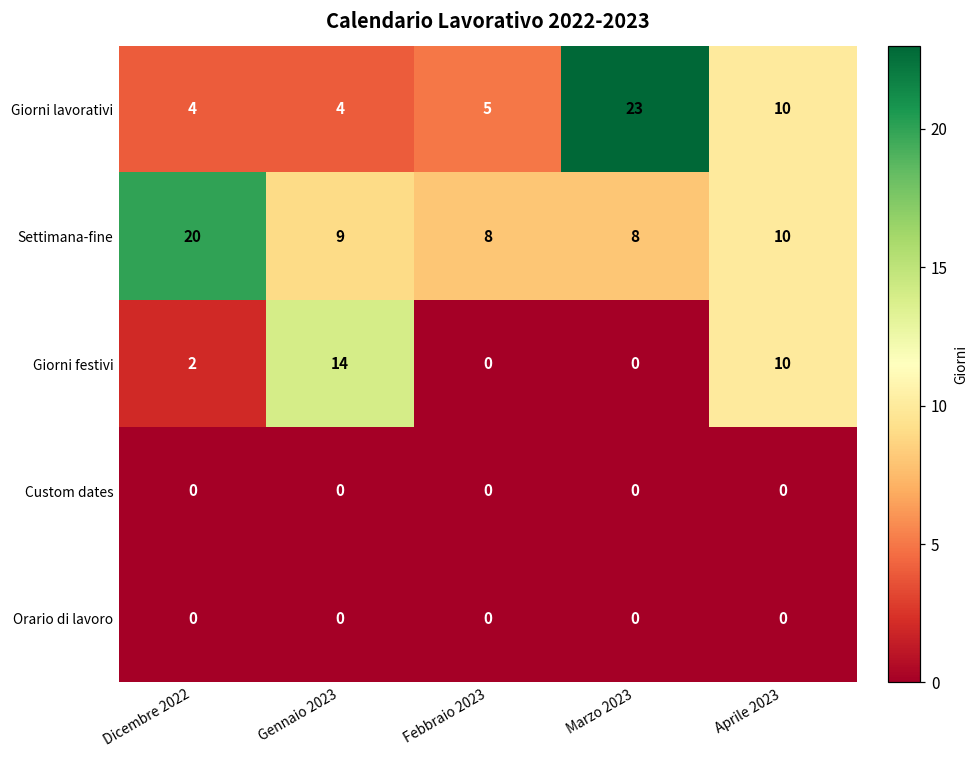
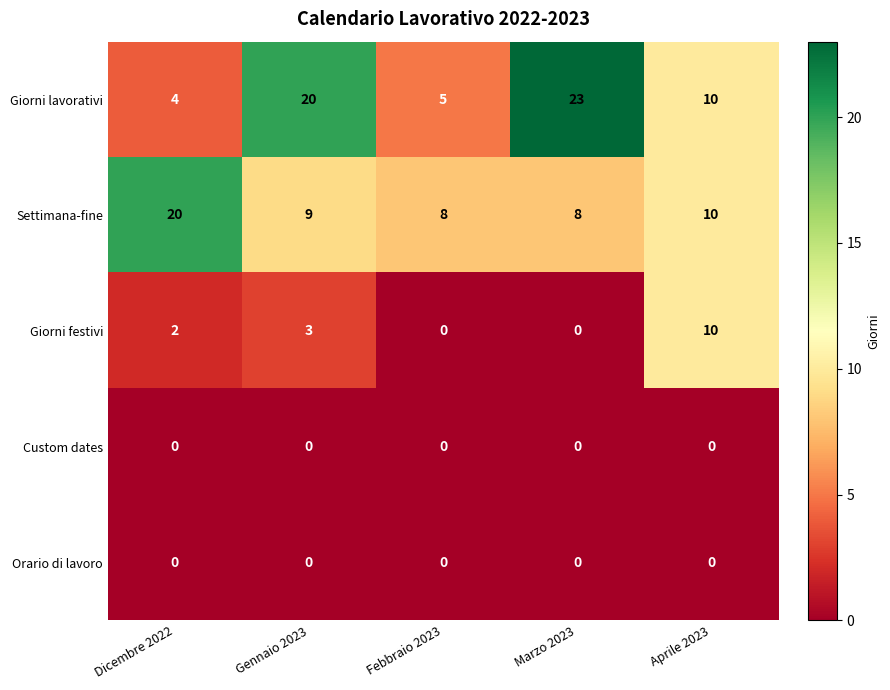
  {
    "Giorni lavorativi": {
      "Dicembre 2022": 4,
-     "Gennaio 2023": 4,
+     "Gennaio 2023": 20,
      "Febbraio 2023": 5,
      "Marzo 2023": 23,
      "Aprile 2023": 10
    },
    "Settimana-fine": {
      "Dicembre 2022": 20,
      "Gennaio 2023": 9,
      "Febbraio 2023": 8,
      "Marzo 2023": 8,
      "Aprile 2023": 10
    },
    "Giorni festivi": {
      "Dicembre 2022": 2,
-     "Gennaio 2023": 14,
+     "Gennaio 2023": 3,
      "Febbraio 2023": 0,
      "Marzo 2023": 0,
      "Aprile 2023": 10
    },
    "Custom dates": {
      "Dicembre 2022": 0,
      "Gennaio 2023": 0,
      "Febbraio 2023": 0,
      "Marzo 2023": 0,
      "Aprile 2023": 0
    },
    "Orario di lavoro": {
      "Dicembre 2022": 0,
      "Gennaio 2023": 0,
      "Febbraio 2023": 0,
      "Marzo 2023": 0,
      "Aprile 2023": 0
    }
  }
